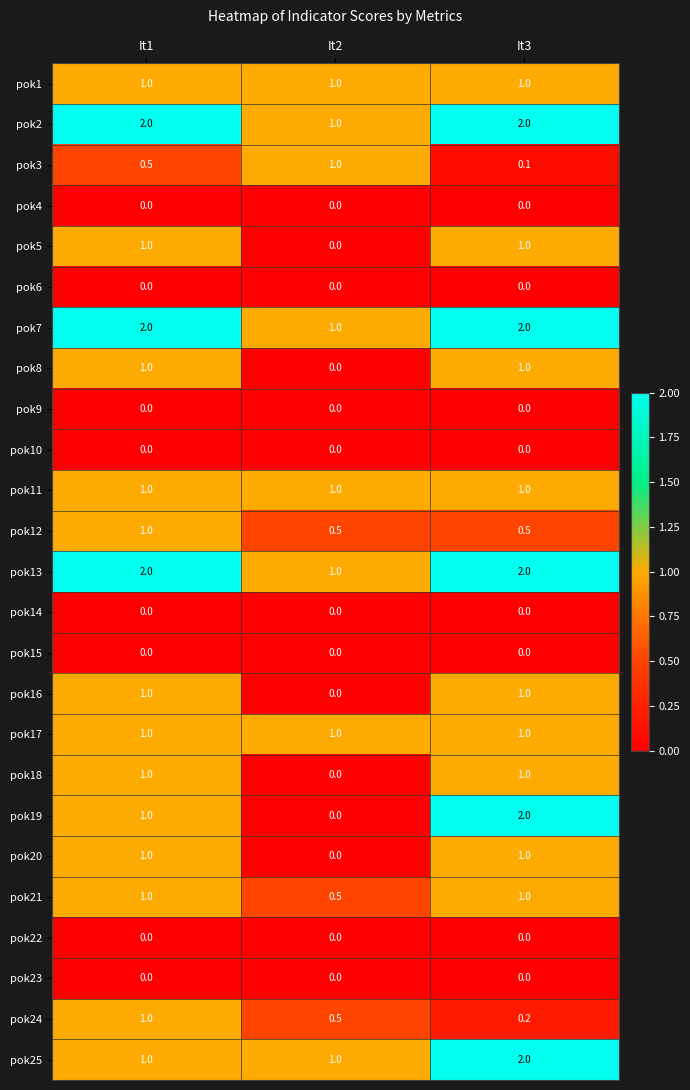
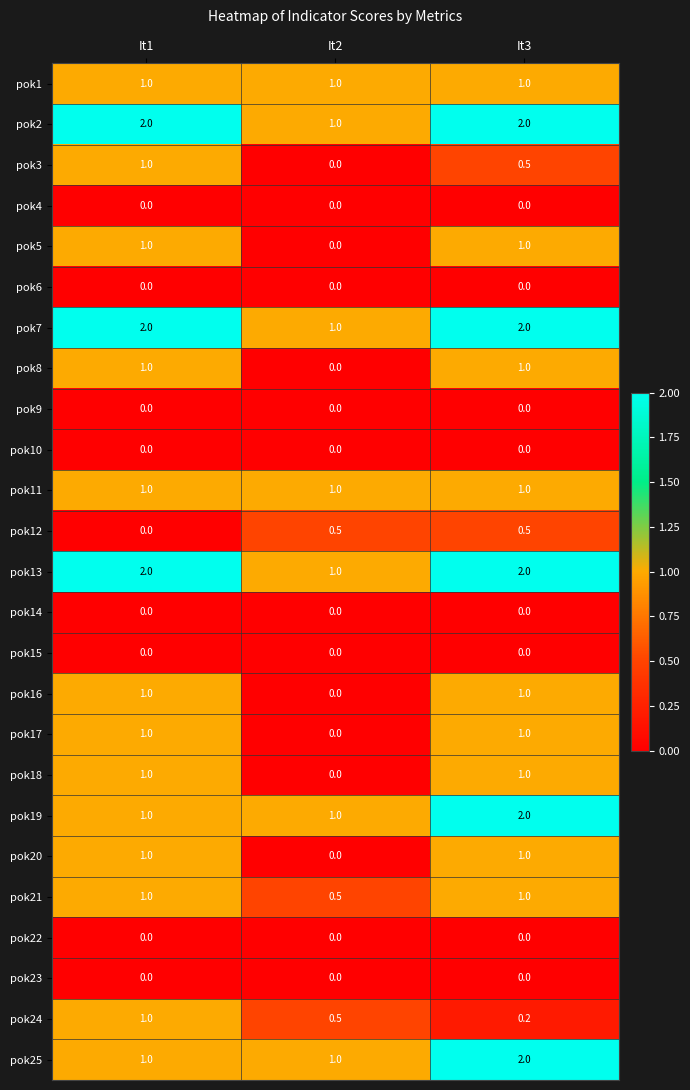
  {
    "pok1": {
      "It1": 1.0,
      "It2": 1.0,
      "It3": 1.0
    },
    "pok2": {
      "It1": 2.0,
      "It2": 1.0,
      "It3": 2.0
    },
    "pok3": {
-     "It1": 0.5,
-     "It2": 1.0,
-     "It3": 0.1
+     "It1": 1.0,
+     "It2": 0.0,
+     "It3": 0.5
    },
    "pok4": {
      "It1": 0.0,
      "It2": 0.0,
      "It3": 0.0
    },
    "pok5": {
      "It1": 1.0,
      "It2": 0.0,
      "It3": 1.0
    },
    "pok6": {
      "It1": 0.0,
      "It2": 0.0,
      "It3": 0.0
    },
    "pok7": {
      "It1": 2.0,
      "It2": 1.0,
      "It3": 2.0
    },
    "pok8": {
      "It1": 1.0,
      "It2": 0.0,
      "It3": 1.0
    },
    "pok9": {
      "It1": 0.0,
      "It2": 0.0,
      "It3": 0.0
    },
    "pok10": {
      "It1": 0.0,
      "It2": 0.0,
      "It3": 0.0
    },
    "pok11": {
      "It1": 1.0,
      "It2": 1.0,
      "It3": 1.0
    },
    "pok12": {
-     "It1": 1.0,
+     "It1": 0.0,
      "It2": 0.5,
      "It3": 0.5
    },
    "pok13": {
      "It1": 2.0,
      "It2": 1.0,
      "It3": 2.0
    },
    "pok14": {
      "It1": 0.0,
      "It2": 0.0,
      "It3": 0.0
    },
    "pok15": {
      "It1": 0.0,
      "It2": 0.0,
      "It3": 0.0
    },
    "pok16": {
      "It1": 1.0,
      "It2": 0.0,
      "It3": 1.0
    },
    "pok17": {
      "It1": 1.0,
-     "It2": 1.0,
+     "It2": 0.0,
      "It3": 1.0
    },
    "pok18": {
      "It1": 1.0,
      "It2": 0.0,
      "It3": 1.0
    },
    "pok19": {
      "It1": 1.0,
-     "It2": 0.0,
+     "It2": 1.0,
      "It3": 2.0
    },
    "pok20": {
      "It1": 1.0,
      "It2": 0.0,
      "It3": 1.0
    },
    "pok21": {
      "It1": 1.0,
      "It2": 0.5,
      "It3": 1.0
    },
    "pok22": {
      "It1": 0.0,
      "It2": 0.0,
      "It3": 0.0
    },
    "pok23": {
      "It1": 0.0,
      "It2": 0.0,
      "It3": 0.0
    },
    "pok24": {
      "It1": 1.0,
      "It2": 0.5,
      "It3": 0.2
    },
    "pok25": {
      "It1": 1.0,
      "It2": 1.0,
      "It3": 2.0
    }
  }
